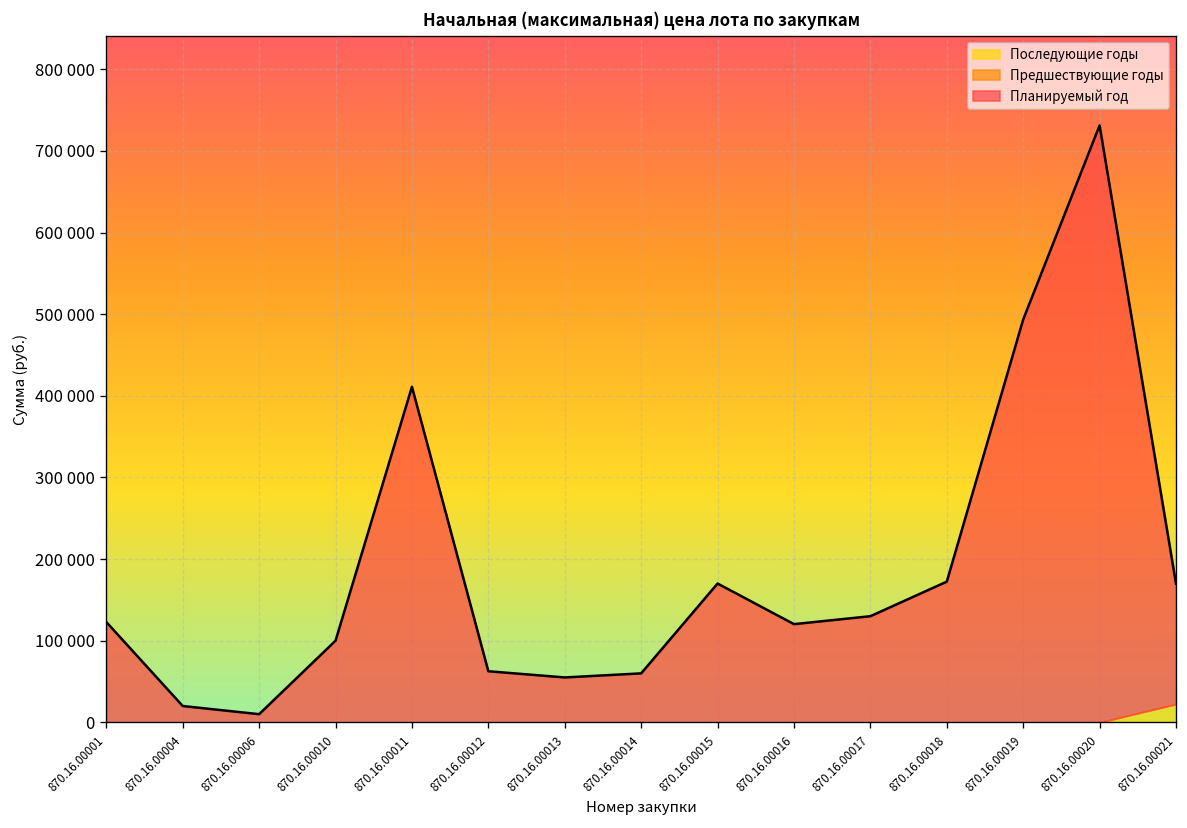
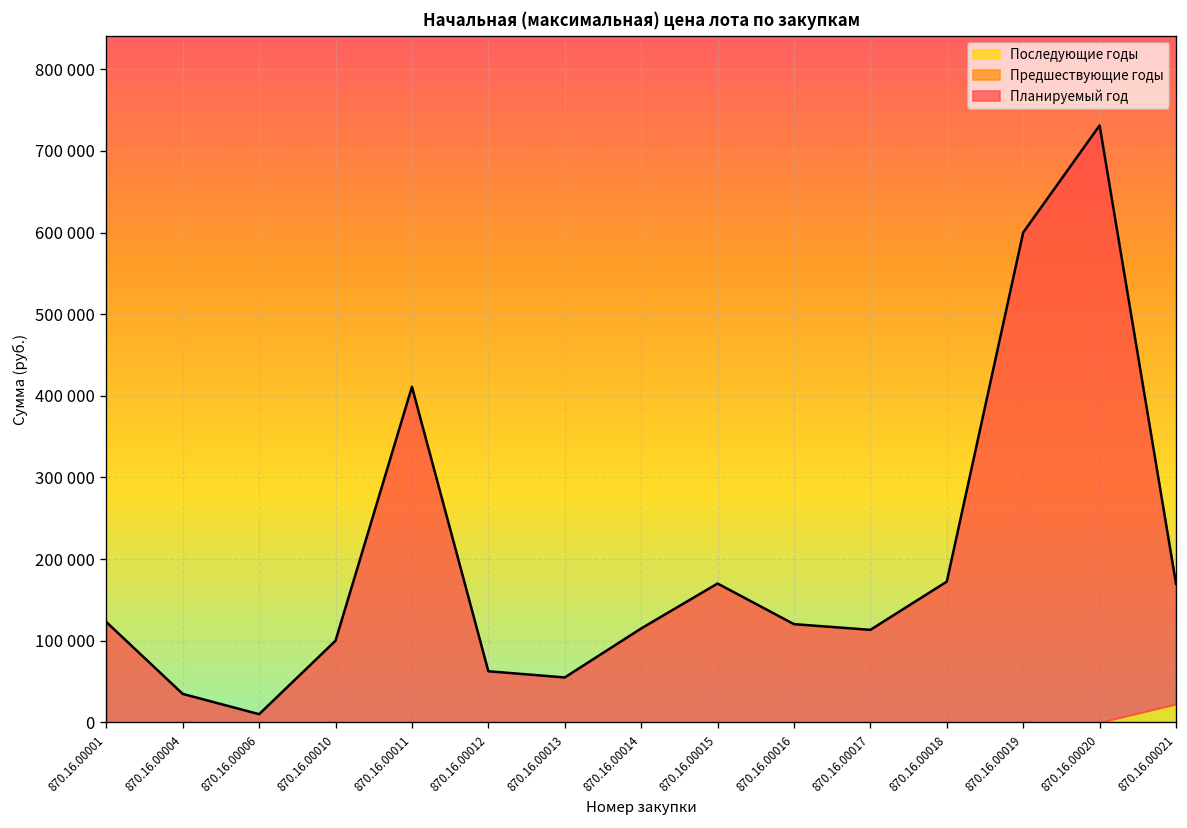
  {
    "Предшествующие годы": {
      "870.16.00001": 0,
      "870.16.00004": 0,
      "870.16.00006": 0,
      "870.16.00010": 0,
      "870.16.00011": 0,
      "870.16.00012": 0,
      "870.16.00013": 0,
      "870.16.00014": 0,
      "870.16.00015": 0,
      "870.16.00016": 0,
      "870.16.00017": 0,
      "870.16.00018": 0,
      "870.16.00019": 0,
      "870.16.00020": 0,
      "870.16.00021": 20000
    },
    "Планируемый год": {
      "870.16.00001": 120000,
-     "870.16.00004": 20000,
+     "870.16.00004": 30000,
      "870.16.00006": 10000,
      "870.16.00010": 100000,
      "870.16.00011": 410000,
      "870.16.00012": 60000,
      "870.16.00013": 60000,
-     "870.16.00014": 60000,
+     "870.16.00014": 110000,
      "870.16.00015": 170000,
      "870.16.00016": 120000,
-     "870.16.00017": 130000,
+     "870.16.00017": 110000,
      "870.16.00018": 170000,
-     "870.16.00019": 490000,
+     "870.16.00019": 600000,
      "870.16.00020": 730000,
      "870.16.00021": 150000
    }
  }
